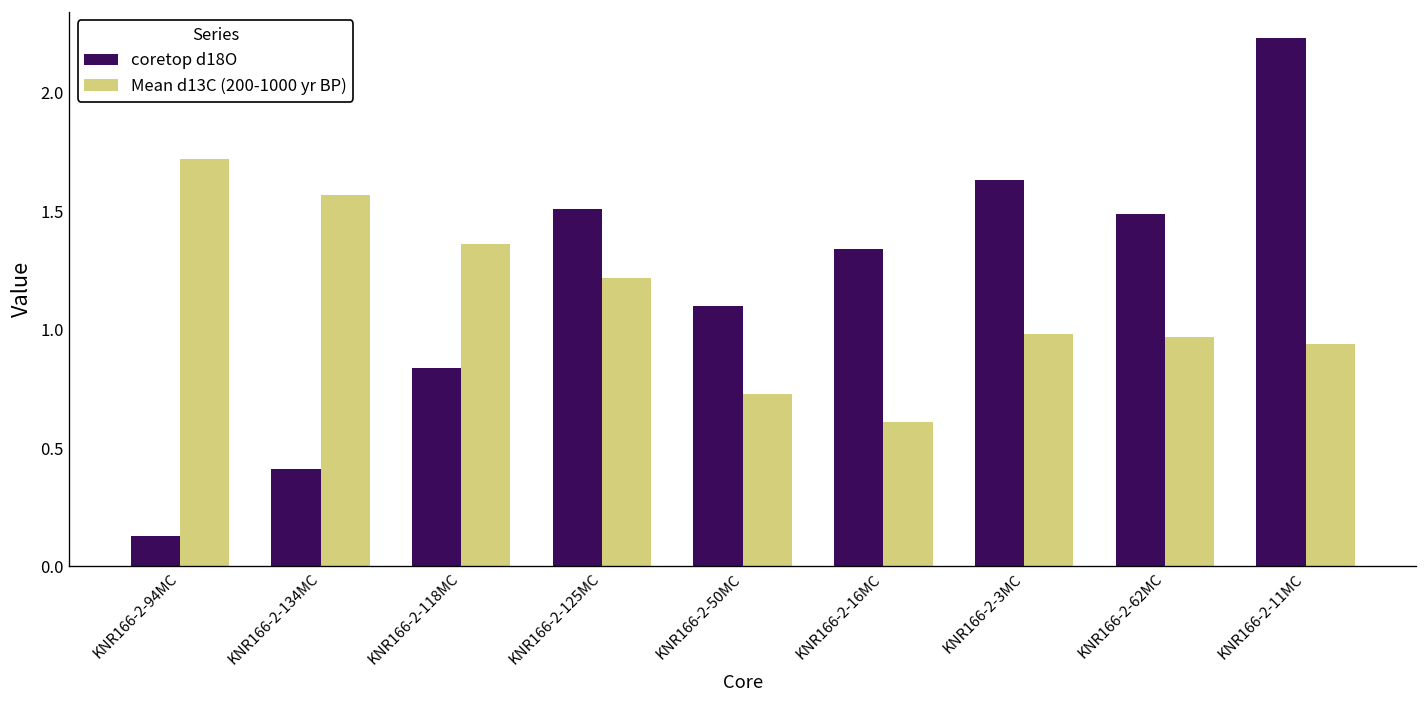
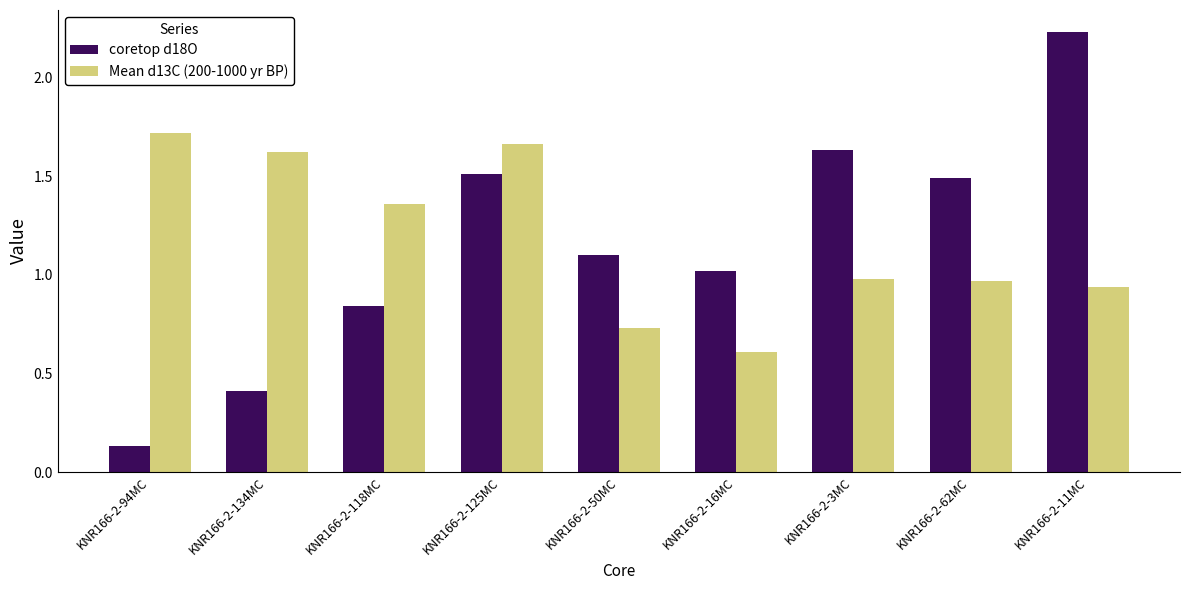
  {
    "coretop d18O": {
      "KNR166-2-94MC": 0.13,
      "KNR166-2-134MC": 0.41,
      "KNR166-2-118MC": 0.84,
      "KNR166-2-125MC": 1.51,
      "KNR166-2-50MC": 1.10,
-     "KNR166-2-16MC": 1.34,
+     "KNR166-2-16MC": 1.02,
      "KNR166-2-3MC": 1.63,
      "KNR166-2-62MC": 1.49,
      "KNR166-2-11MC": 2.23
    },
    "Mean d13C (200-1000 yr BP)": {
      "KNR166-2-94MC": 1.72,
-     "KNR166-2-134MC": 1.57,
+     "KNR166-2-134MC": 1.62,
      "KNR166-2-118MC": 1.36,
-     "KNR166-2-125MC": 1.22,
+     "KNR166-2-125MC": 1.66,
      "KNR166-2-50MC": 0.73,
      "KNR166-2-16MC": 0.61,
      "KNR166-2-3MC": 0.98,
      "KNR166-2-62MC": 0.97,
      "KNR166-2-11MC": 0.94
    }
  }
